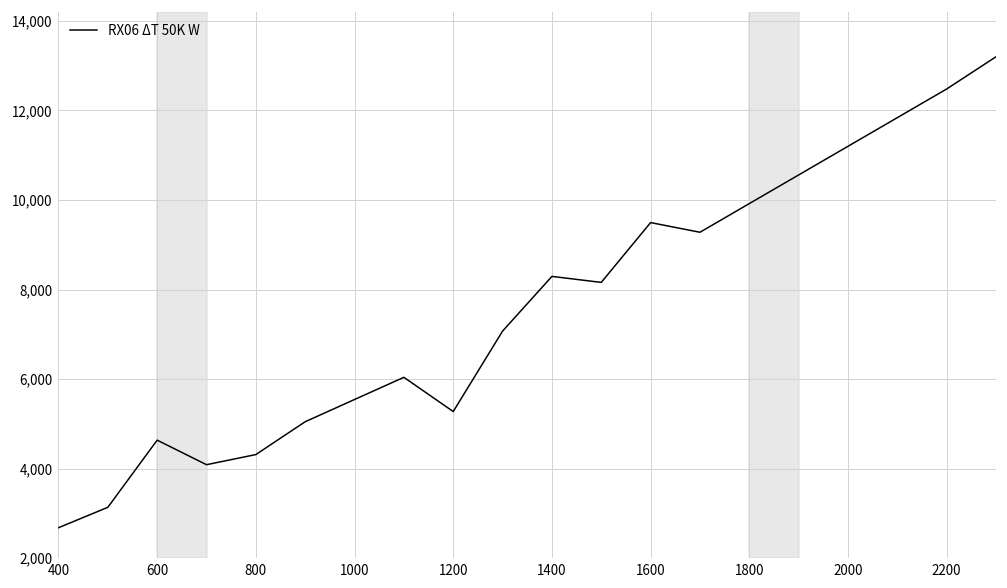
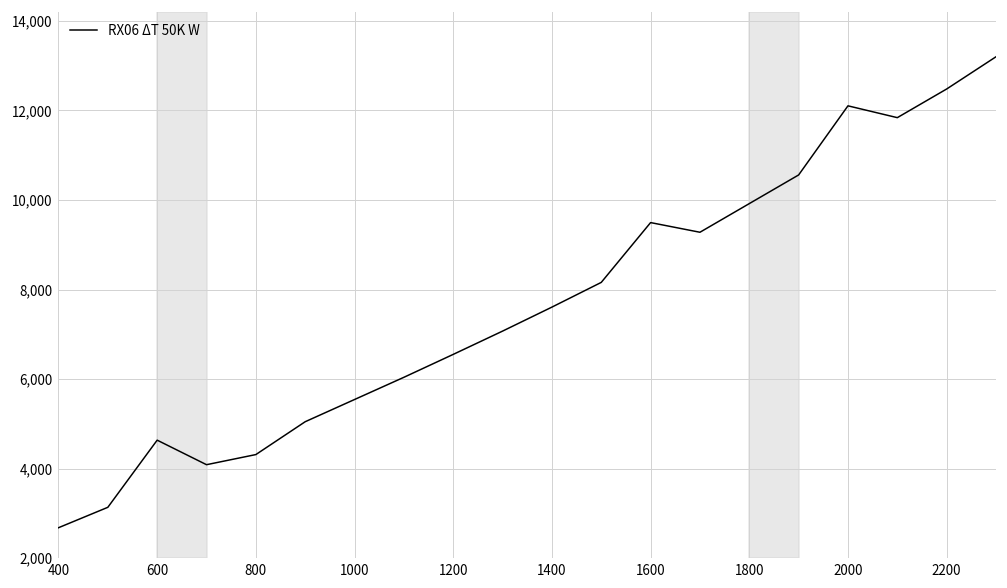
  {
    "400": "2,700",
    "600": "4,600",
    "800": "4,300",
    "1000": "5,500",
-   "1200": "5,300",
-   "1400": "8,300",
+   "1200": "6,600",
+   "1400": "7,600",
    "1600": "9,500",
    "1800": "9,900",
-   "2000": "11,200",
+   "2000": "12,100",
    "2200": "12,500"
  }
